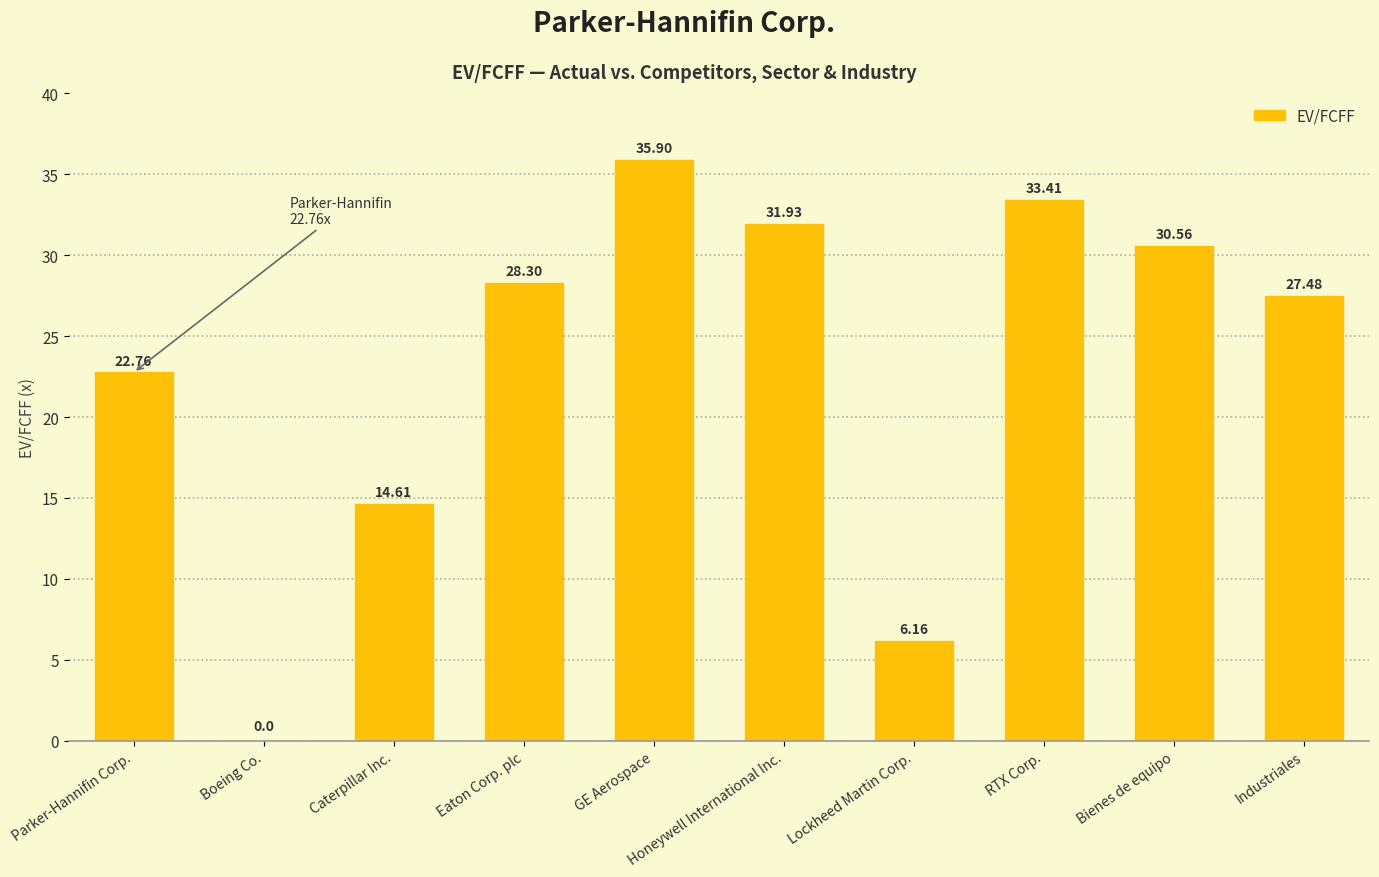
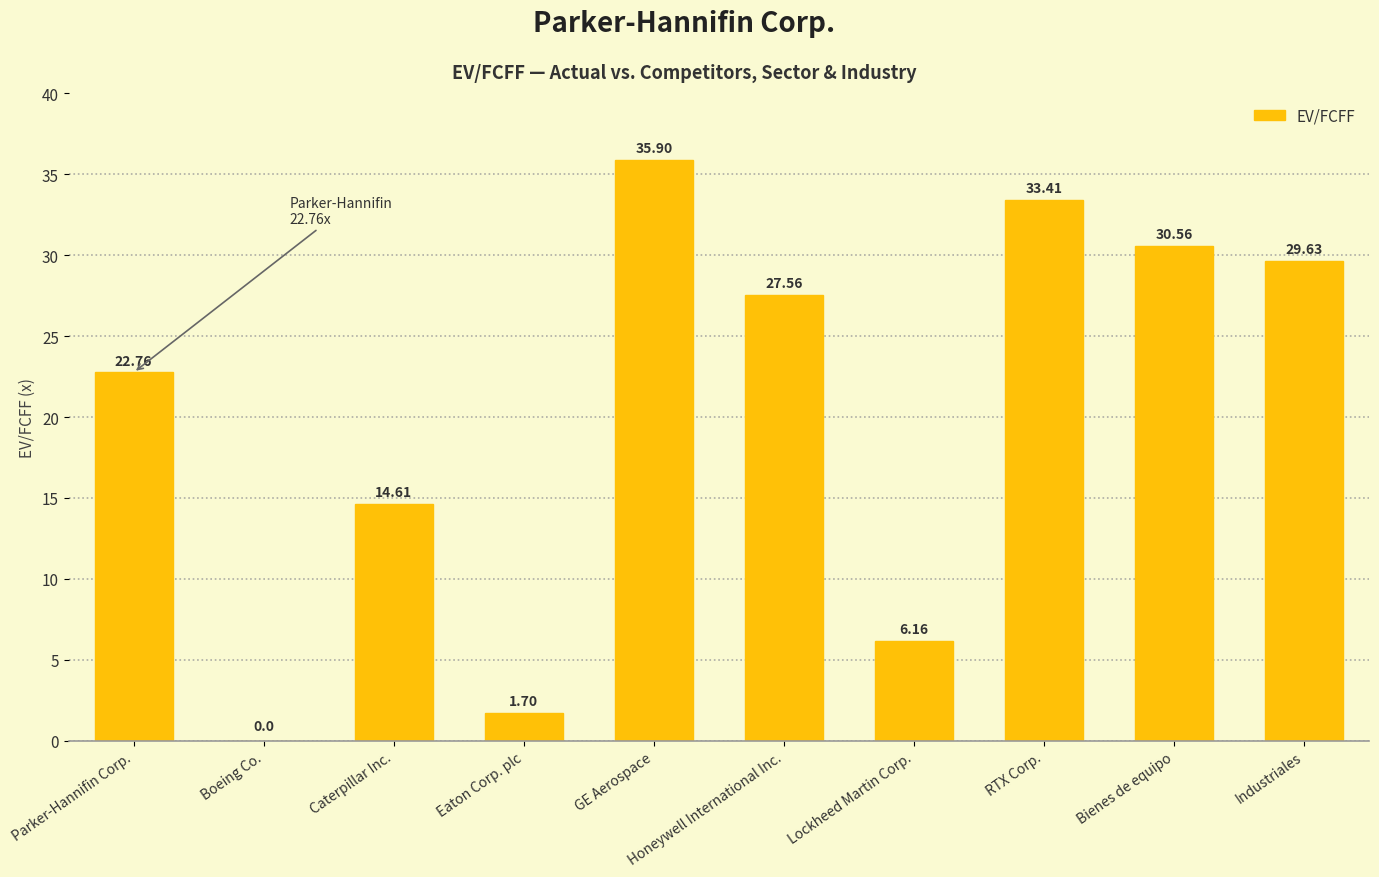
  {
    "Parker-Hannifin Corp.": "22.76x",
    "Boeing Co.": "0.0",
    "Caterpillar Inc.": "14.61",
-   "Eaton Corp. plc": "28.30",
+   "Eaton Corp. plc": "1.70",
    "GE Aerospace": "35.90",
-   "Honeywell International Inc.": "31.93",
+   "Honeywell International Inc.": "27.56",
    "Lockheed Martin Corp.": "6.16",
    "RTX Corp.": "33.41",
    "Bienes de equipo": "30.56",
-   "Industriales": "27.48"
+   "Industriales": "29.63"
  }
